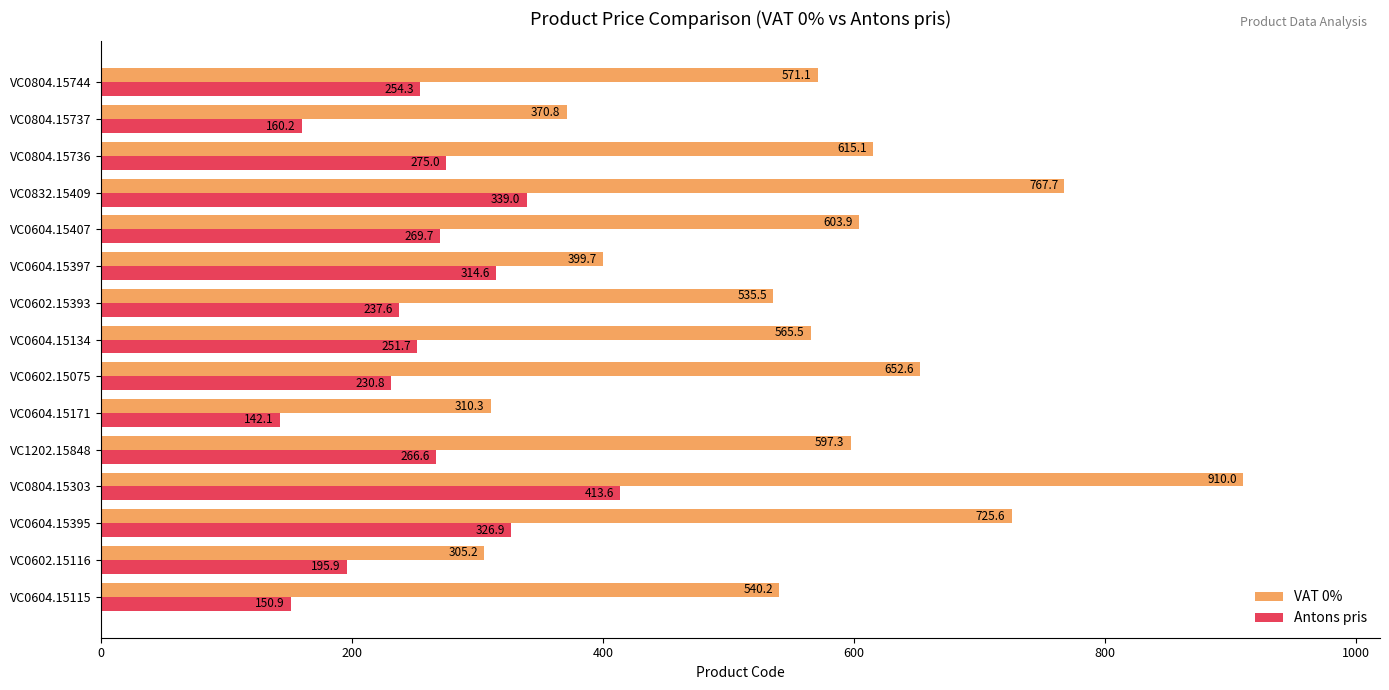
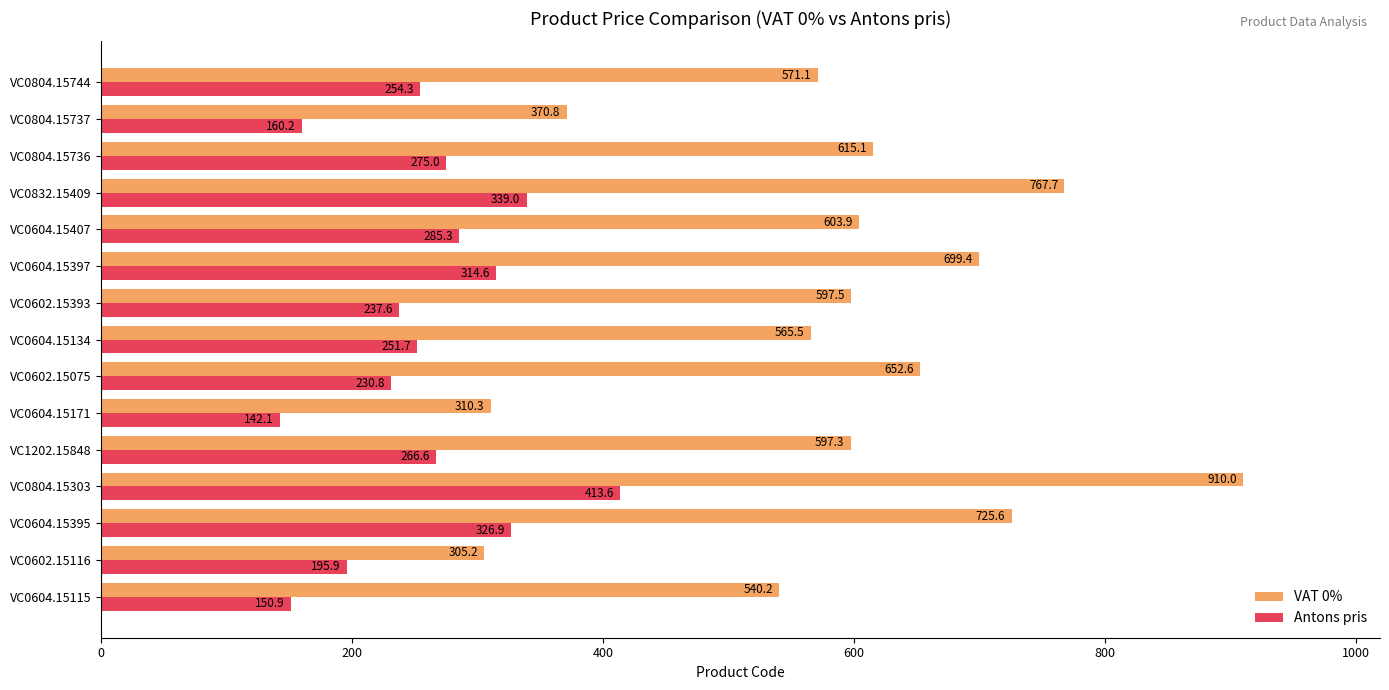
  {
    "VAT 0%": {
      "VC0804.15744": 571.1,
      "VC0804.15737": 370.8,
      "VC0804.15736": 615.1,
      "VC0832.15409": 767.7,
      "VC0604.15407": 603.9,
-     "VC0604.15397": 399.7,
-     "VC0602.15393": 535.5,
+     "VC0604.15397": 699.4,
+     "VC0602.15393": 597.5,
      "VC0604.15134": 565.5,
      "VC0602.15075": 652.6,
      "VC0604.15171": 310.3,
      "VC1202.15848": 597.3,
      "VC0804.15303": 910.0,
      "VC0604.15395": 725.6,
      "VC0602.15116": 305.2,
      "VC0604.15115": 540.2
    },
    "Antons pris": {
      "VC0804.15744": 254.3,
      "VC0804.15737": 160.2,
      "VC0804.15736": 275.0,
      "VC0832.15409": 339.0,
-     "VC0604.15407": 269.7,
+     "VC0604.15407": 285.3,
      "VC0604.15397": 314.6,
      "VC0602.15393": 237.6,
      "VC0604.15134": 251.7,
      "VC0602.15075": 230.8,
      "VC0604.15171": 142.1,
      "VC1202.15848": 266.6,
      "VC0804.15303": 413.6,
      "VC0604.15395": 326.9,
      "VC0602.15116": 195.9,
      "VC0604.15115": 150.9
    }
  }
